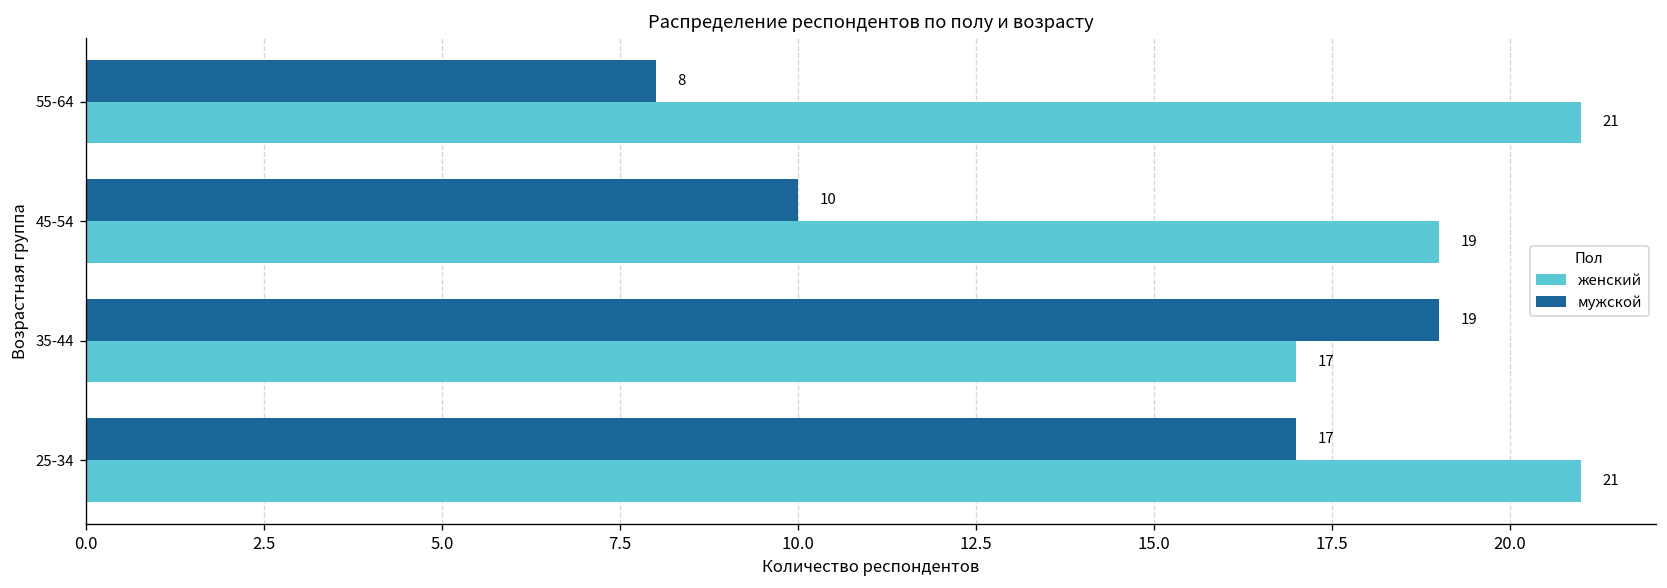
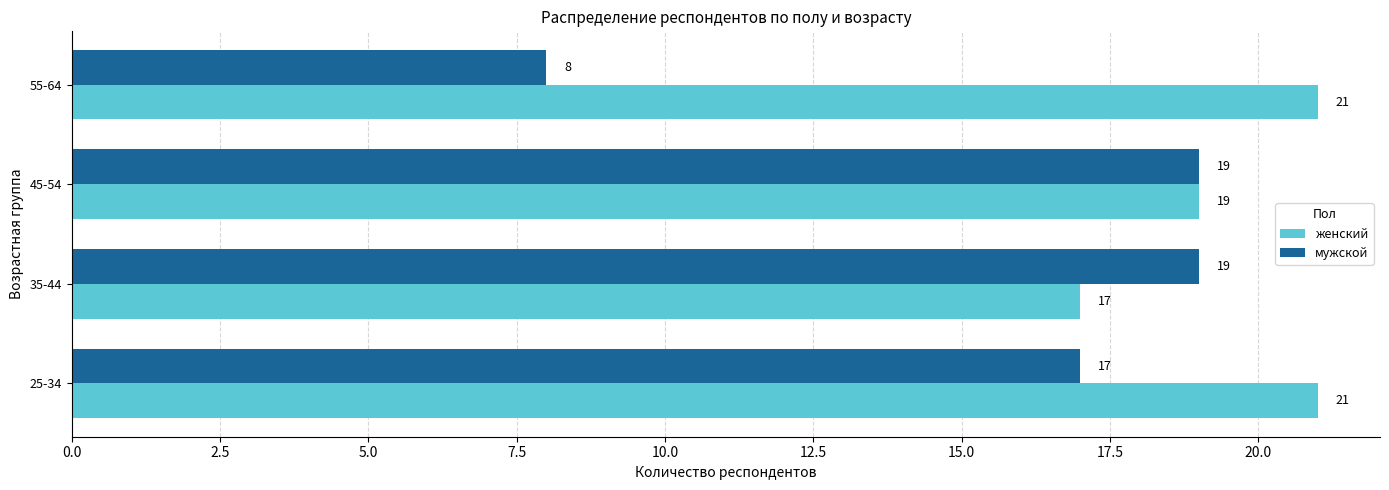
  {
    "женский": {
      "55-64": 21,
      "45-54": 19,
      "35-44": 17,
      "25-34": 21
    },
    "мужской": {
      "55-64": 8,
-     "45-54": 10,
+     "45-54": 19,
      "35-44": 19,
      "25-34": 17
    }
  }
